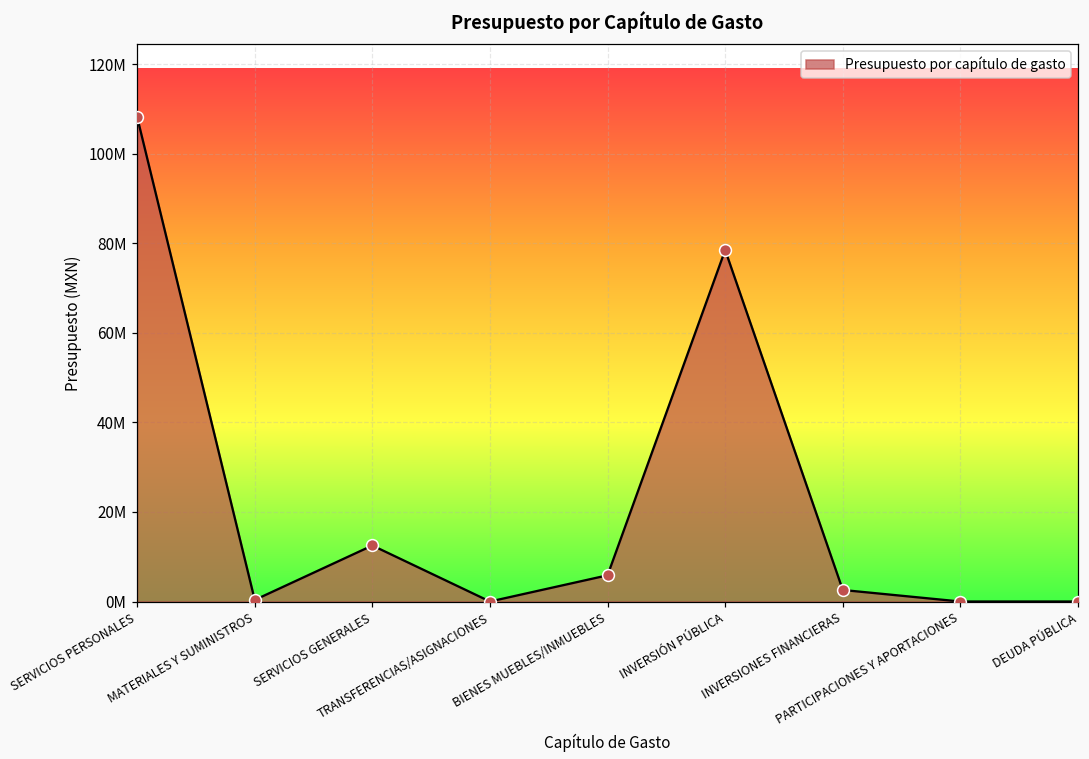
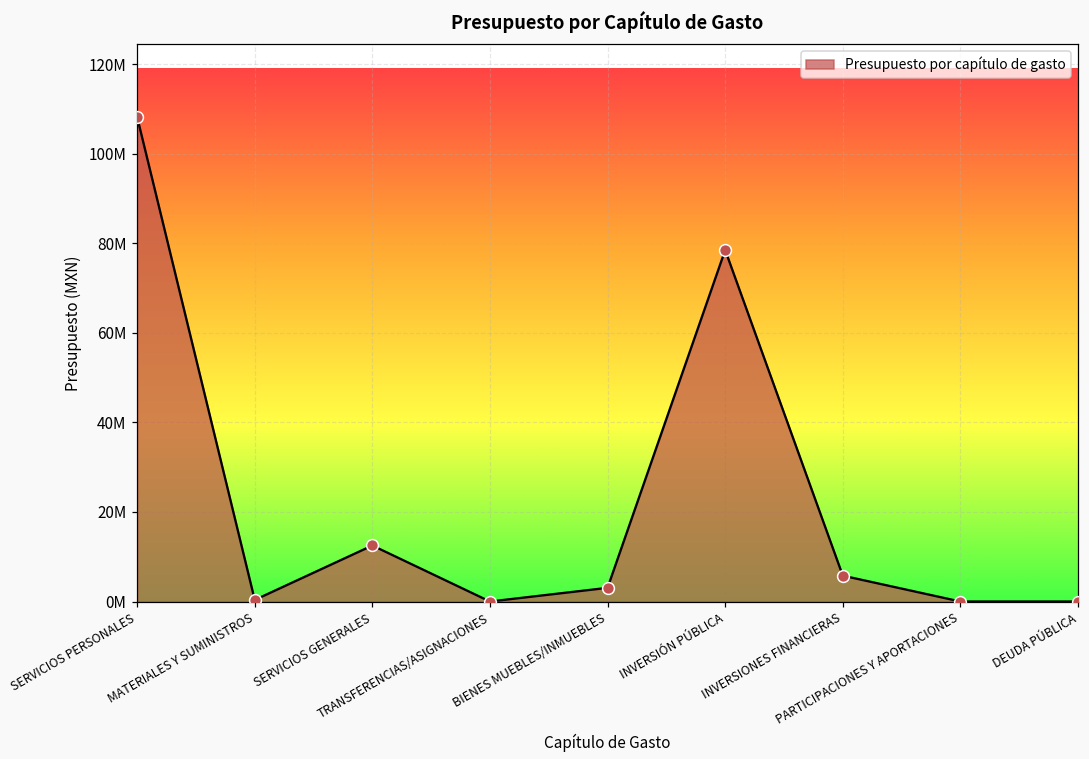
  {
    "SERVICIOS PERSONALES": 108000000,
    "MATERIALES Y SUMINISTROS": 0,
    "SERVICIOS GENERALES": 13000000,
    "TRANSFERENCIAS/ASIGNACIONES": 0,
-   "BIENES MUEBLES/INMUEBLES": 6000000,
+   "BIENES MUEBLES/INMUEBLES": 3000000,
    "INVERSIÓN PÚBLICA": 78000000,
-   "INVERSIONES FINANCIERAS": 3000000,
+   "INVERSIONES FINANCIERAS": 6000000,
    "PARTICIPACIONES Y APORTACIONES": 0,
    "DEUDA PÚBLICA": 0
  }
